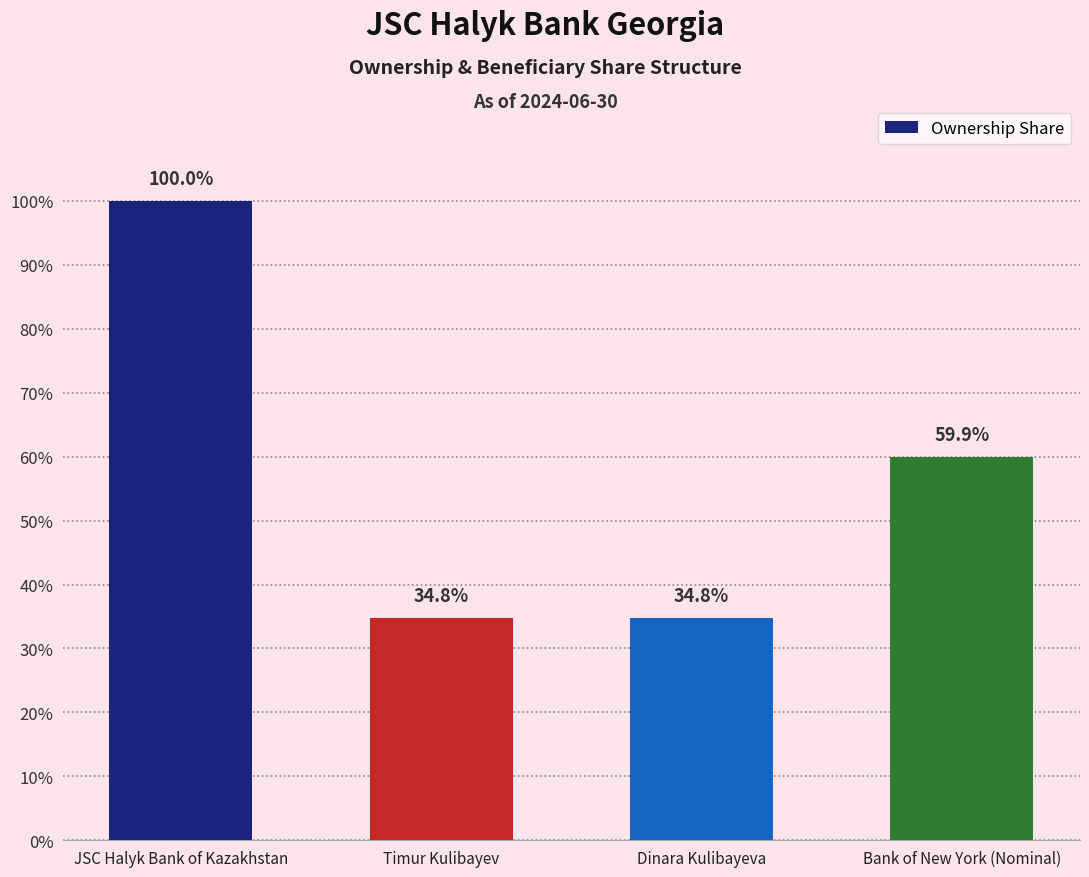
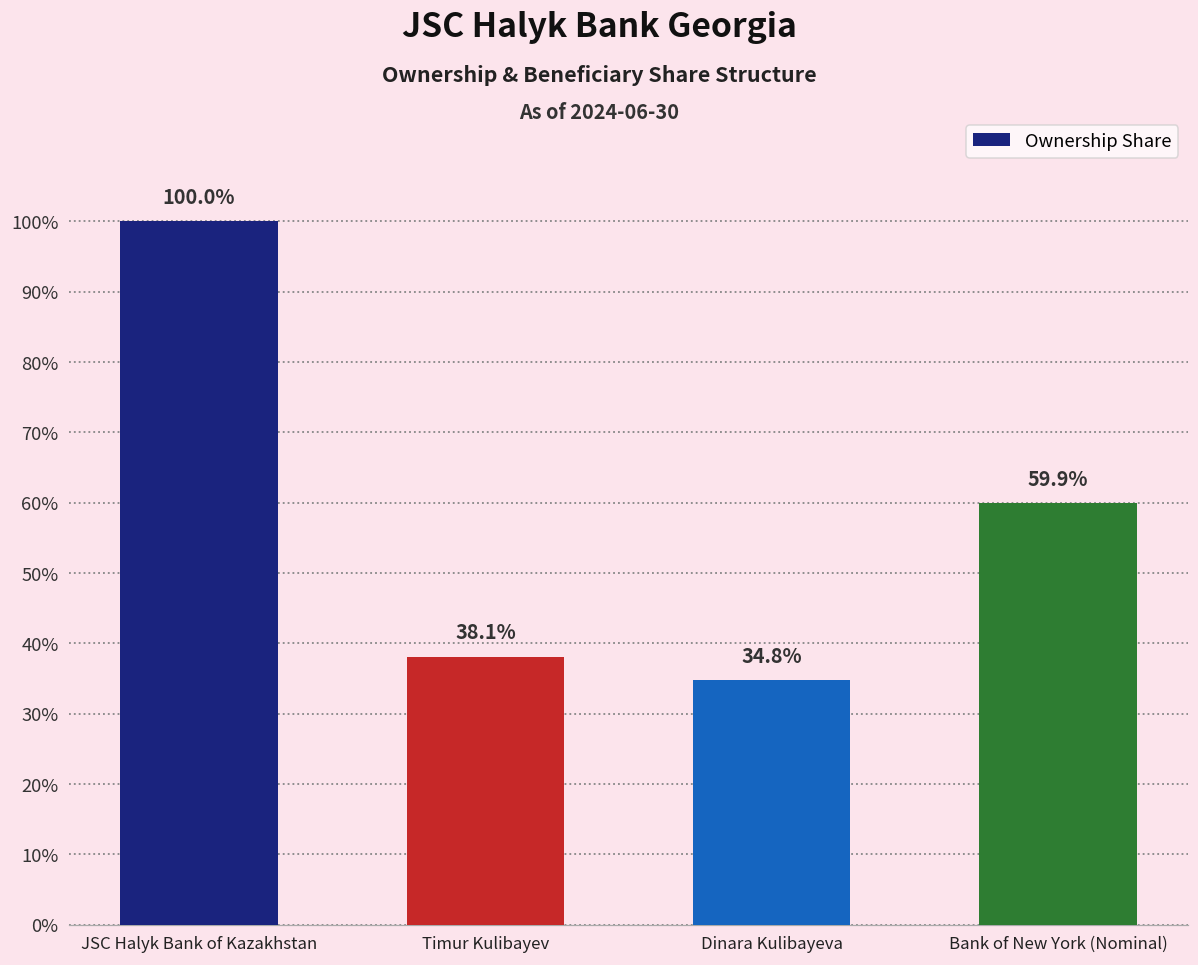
  {
    "JSC Halyk Bank of Kazakhstan": "100.0%",
-   "Timur Kulibayev": "34.8%",
+   "Timur Kulibayev": "38.1%",
    "Dinara Kulibayeva": "34.8%",
    "Bank of New York (Nominal)": "59.9%"
  }
